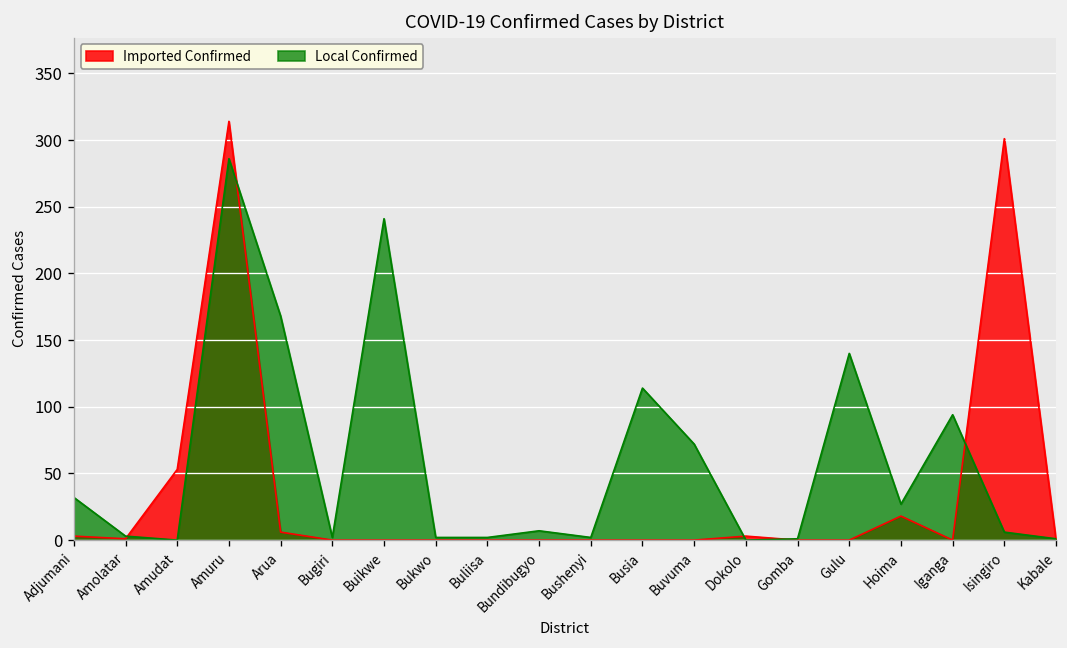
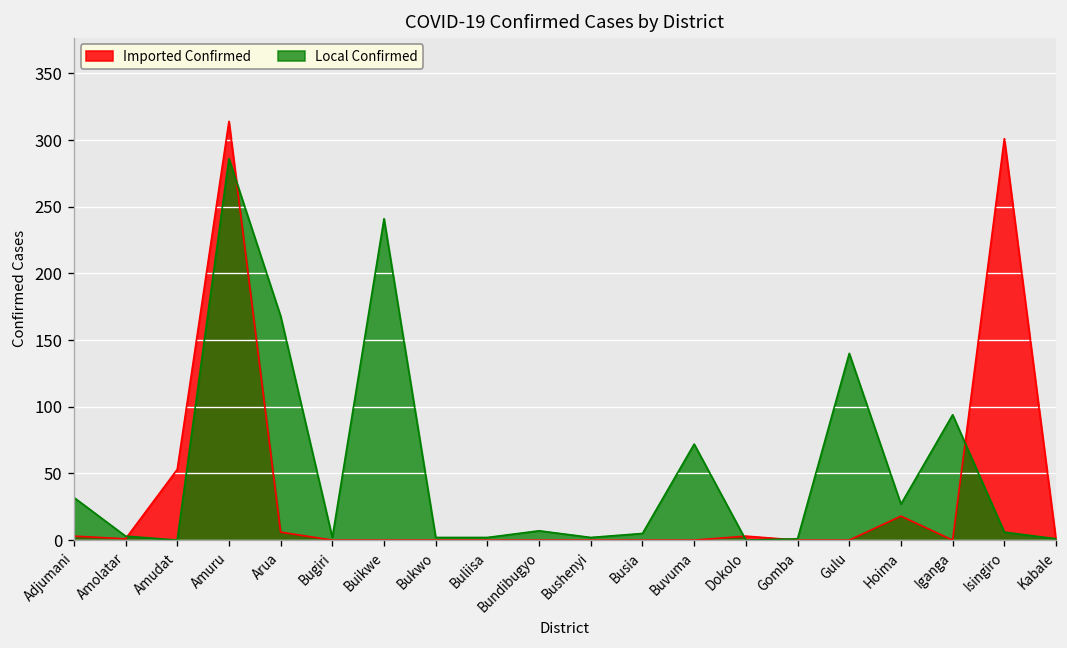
  {
    "Imported Confirmed": {
      "Adjumani": 3,
      "Amudat": 53,
      "Amuru": 314,
      "Arua": 6,
      "Buikwe": 0,
      "Bundibugyo": 0,
      "Busia": 0,
      "Buvuma": 0,
      "Dokolo": 3,
      "Gulu": 0,
      "Hoima": 18,
      "Iganga": 0,
      "Isingiro": 301
    },
    "Local Confirmed": {
      "Adjumani": 32,
      "Amudat": 0,
      "Amuru": 286,
      "Arua": 168,
      "Buikwe": 241,
      "Bundibugyo": 7,
-     "Busia": 114,
+     "Busia": 5,
      "Buvuma": 72,
      "Dokolo": 0,
      "Gulu": 140,
      "Hoima": 27,
      "Iganga": 94,
      "Isingiro": 6
    }
  }
